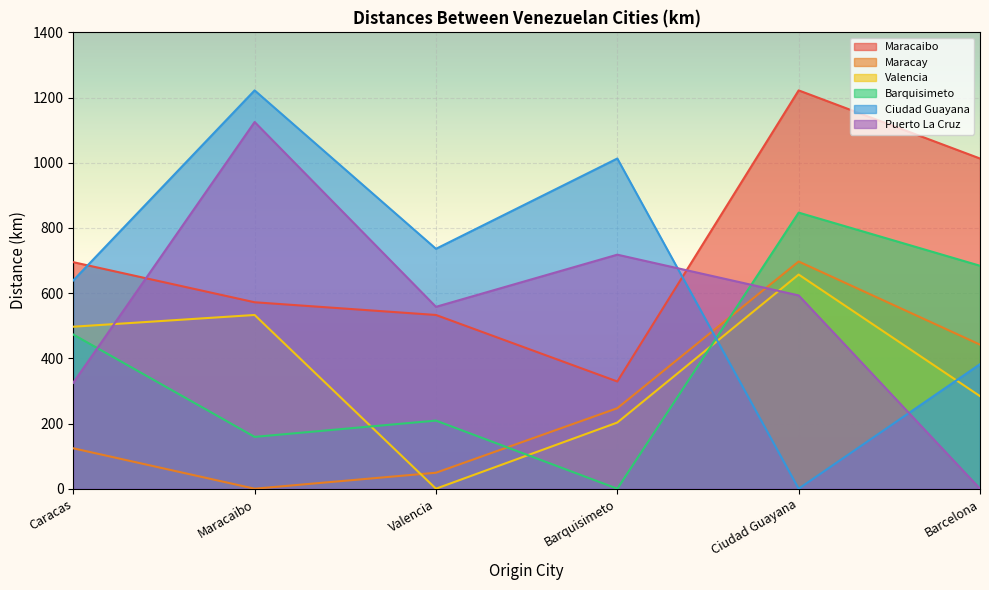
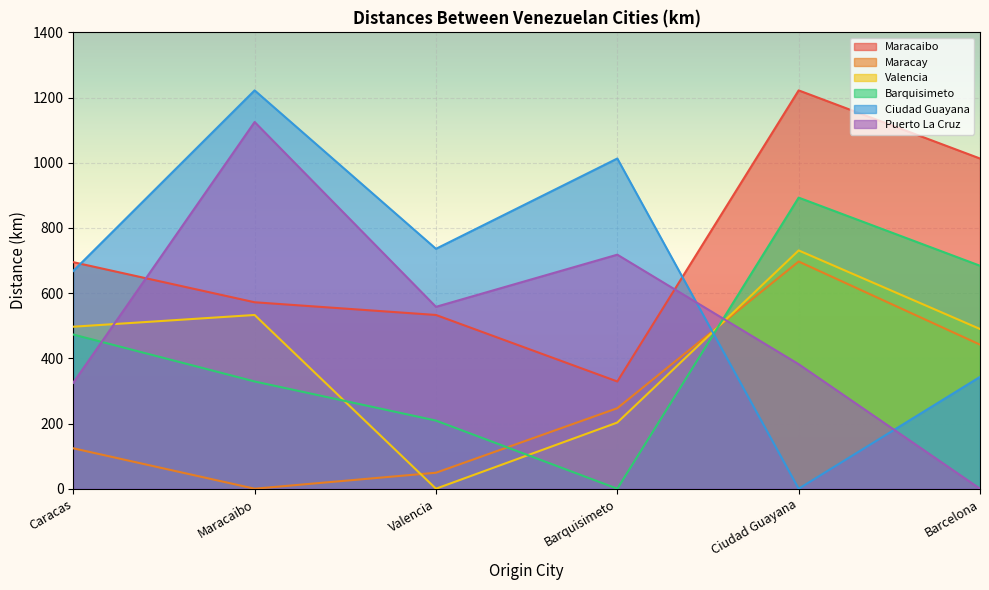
  {
    "Valencia": {
      "Caracas": 500,
      "Maracaibo": 530,
      "Valencia": 0,
      "Barquisimeto": 200,
-     "Ciudad Guayana": 660,
-     "Barcelona": 280
+     "Ciudad Guayana": 730,
+     "Barcelona": 490
    },
    "Barquisimeto": {
      "Caracas": 470,
-     "Maracaibo": 160,
+     "Maracaibo": 330,
      "Valencia": 210,
      "Barquisimeto": 0,
-     "Ciudad Guayana": 850,
+     "Ciudad Guayana": 890,
      "Barcelona": 680
    },
    "Ciudad Guayana": {
-     "Caracas": 640,
+     "Caracas": 670,
      "Maracaibo": 1220,
      "Valencia": 740,
      "Barquisimeto": 1010,
      "Ciudad Guayana": 0,
-     "Barcelona": 380
+     "Barcelona": 340
    },
    "Puerto La Cruz": {
      "Caracas": 330,
      "Maracaibo": 1130,
      "Valencia": 560,
      "Barquisimeto": 720,
-     "Ciudad Guayana": 590,
+     "Ciudad Guayana": 380,
      "Barcelona": 0
    }
  }
